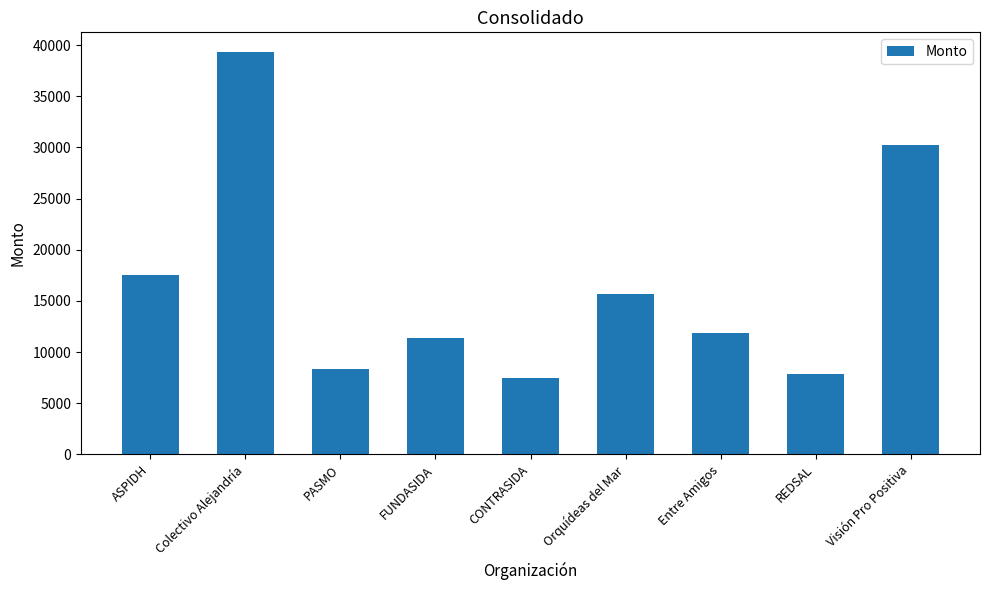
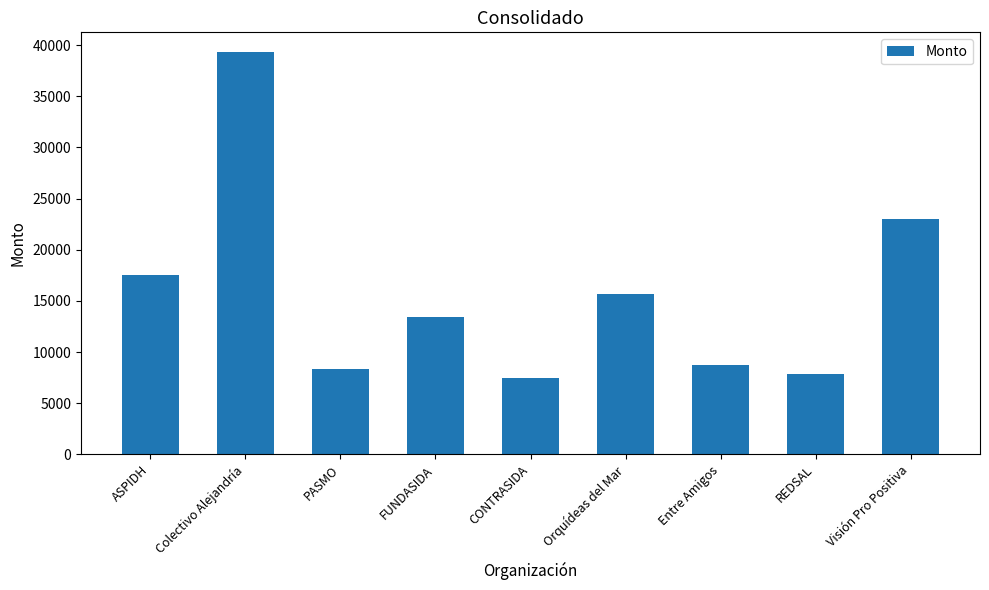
  {
    "ASPIDH": 17500,
    "Colectivo Alejandría": 39300,
    "PASMO": 8300,
-   "FUNDASIDA": 11400,
+   "FUNDASIDA": 13500,
    "CONTRASIDA": 7400,
    "Orquídeas del Mar": 15700,
-   "Entre Amigos": 11800,
+   "Entre Amigos": 8700,
    "REDSAL": 7900,
-   "Visión Pro Positiva": 30200
+   "Visión Pro Positiva": 23000
  }
